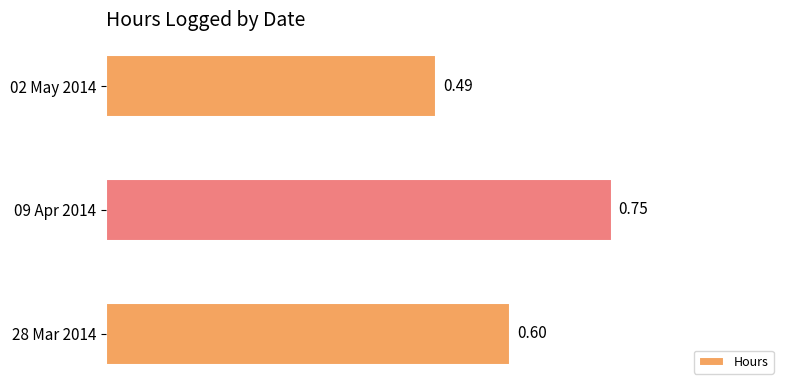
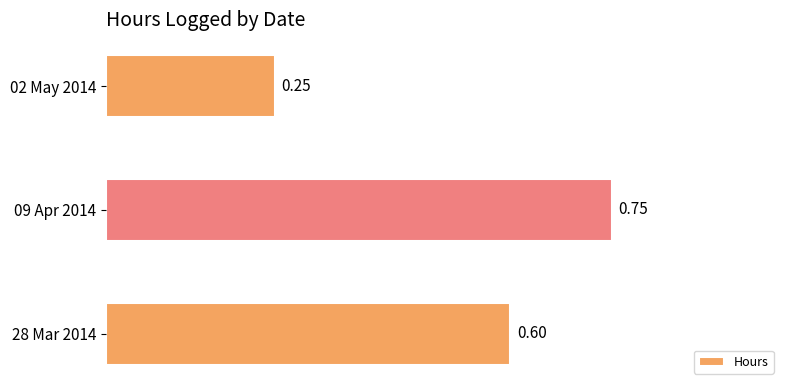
  {
-   "02 May 2014": 0.49,
+   "02 May 2014": 0.25,
    "09 Apr 2014": 0.75,
    "28 Mar 2014": 0.60
  }
